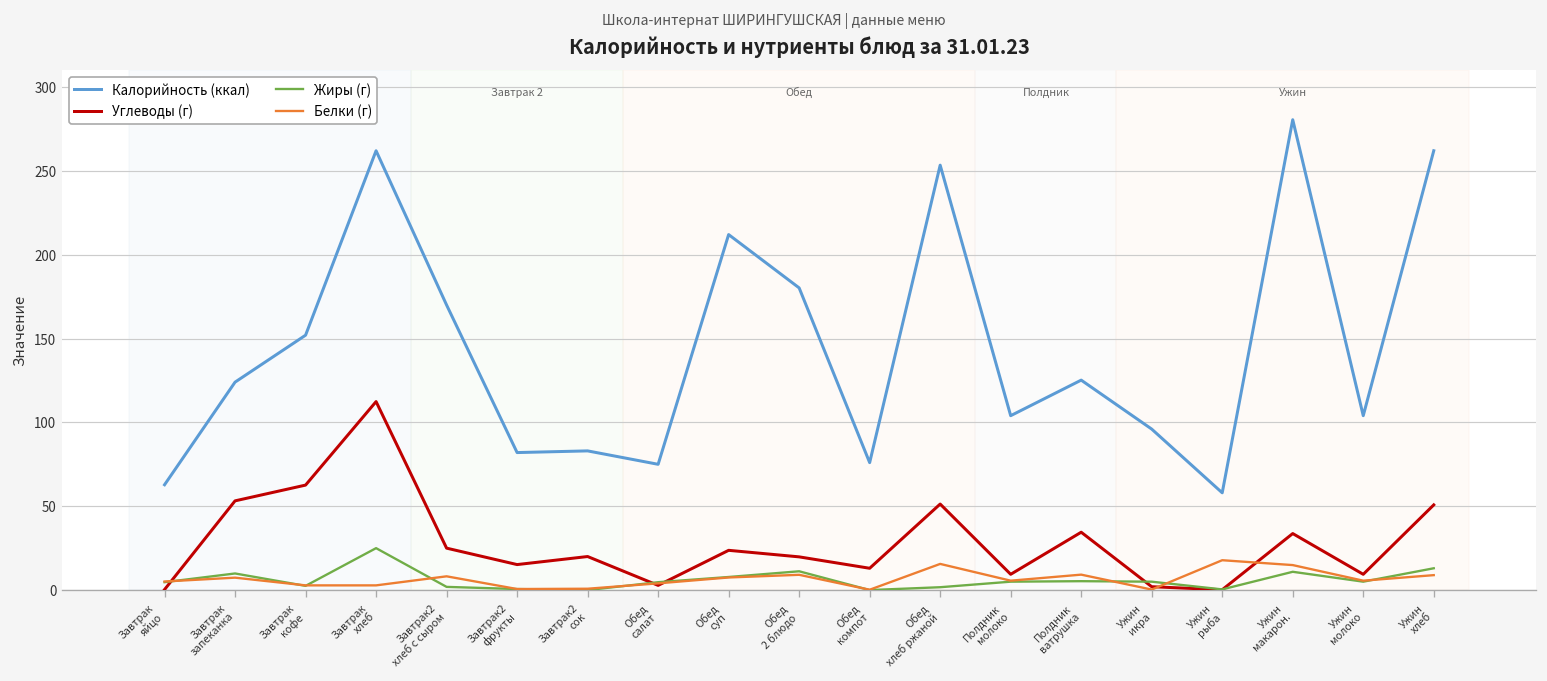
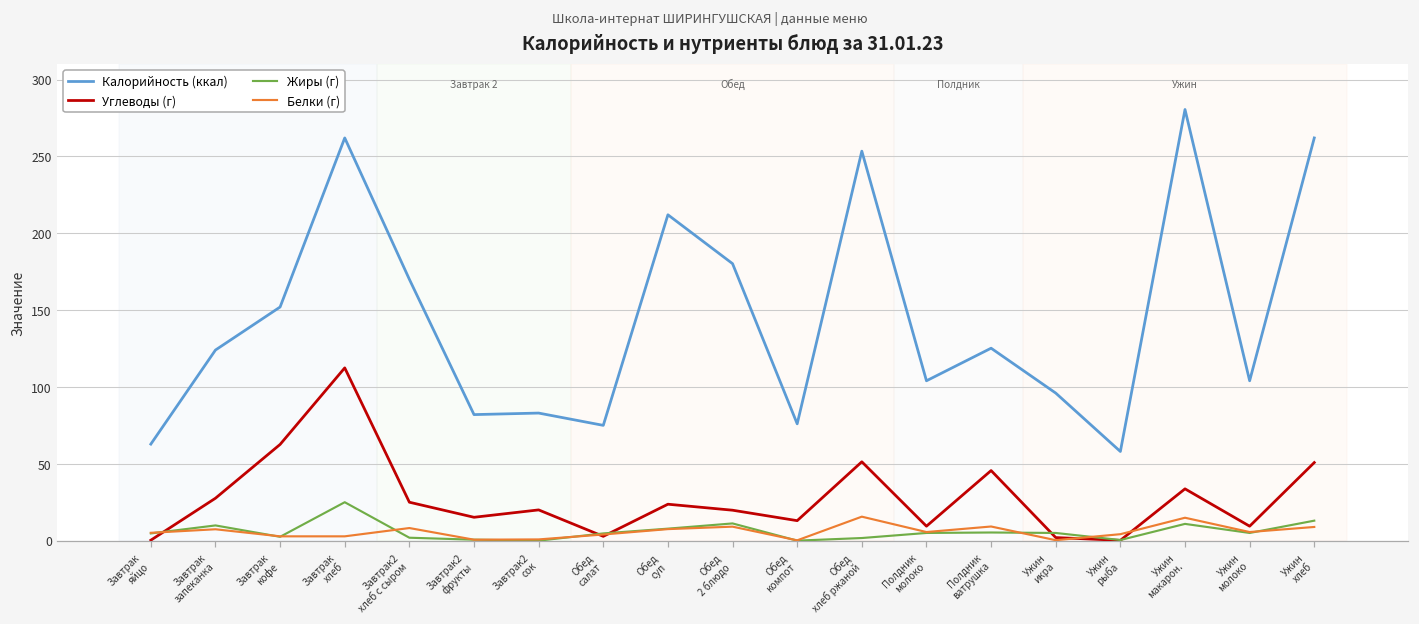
  {
    "Калорийность (ккал)": {
      "Завтрак яйцо": 63,
      "Завтрак запеканка": 124,
      "Завтрак кофе": 152,
      "Завтрак хлеб": 262,
      "Завтрак2 хлеб с сыром": 170,
      "Завтрак2 фрукты": 82,
      "Завтрак2 сок": 83,
      "Обед салат": 75,
      "Обед суп": 212,
      "Обед 2 блюдо": 180,
      "Обед компот": 76,
      "Обед хлеб ржаной": 253,
      "Полдник молоко": 104,
      "Полдник ватрушка": 125,
      "Ужин икра": 96,
      "Ужин рыба": 58,
      "Ужин макарон.": 281,
      "Ужин молоко": 104,
      "Ужин хлеб": 262
    },
    "Углеводы (г)": {
      "Завтрак яйцо": 0,
-     "Завтрак запеканка": 53,
+     "Завтрак запеканка": 28,
      "Завтрак кофе": 63,
      "Завтрак хлеб": 112,
      "Завтрак2 хлеб с сыром": 25,
      "Завтрак2 фрукты": 15,
      "Завтрак2 сок": 20,
      "Обед суп": 24,
      "Обед 2 блюдо": 20,
      "Обед компот": 13,
      "Обед хлеб ржаной": 51,
      "Полдник молоко": 9,
-     "Полдник ватрушка": 35,
+     "Полдник ватрушка": 46,
      "Ужин макарон.": 34,
      "Ужин молоко": 9,
      "Ужин хлеб": 51
    },
    "Жиры (г)": {
      "Завтрак запеканка": 10,
      "Завтрак хлеб": 25,
      "Завтрак2 хлеб с сыром": 2,
      "Обед 2 блюдо": 11,
      "Обед хлеб ржаной": 2,
      "Полдник ватрушка": 5,
      "Ужин икра": 5,
      "Ужин макарон.": 11,
      "Ужин хлеб": 13
    },
    "Белки (г)": {
      "Завтрак запеканка": 7,
      "Завтрак хлеб": 3,
      "Завтрак2 хлеб с сыром": 8,
      "Обед 2 блюдо": 9,
      "Обед хлеб ржаной": 16,
      "Полдник ватрушка": 9,
-     "Ужин рыба": 18,
+     "Ужин рыба": 4,
      "Ужин макарон.": 15,
      "Ужин хлеб": 9
    }
  }
